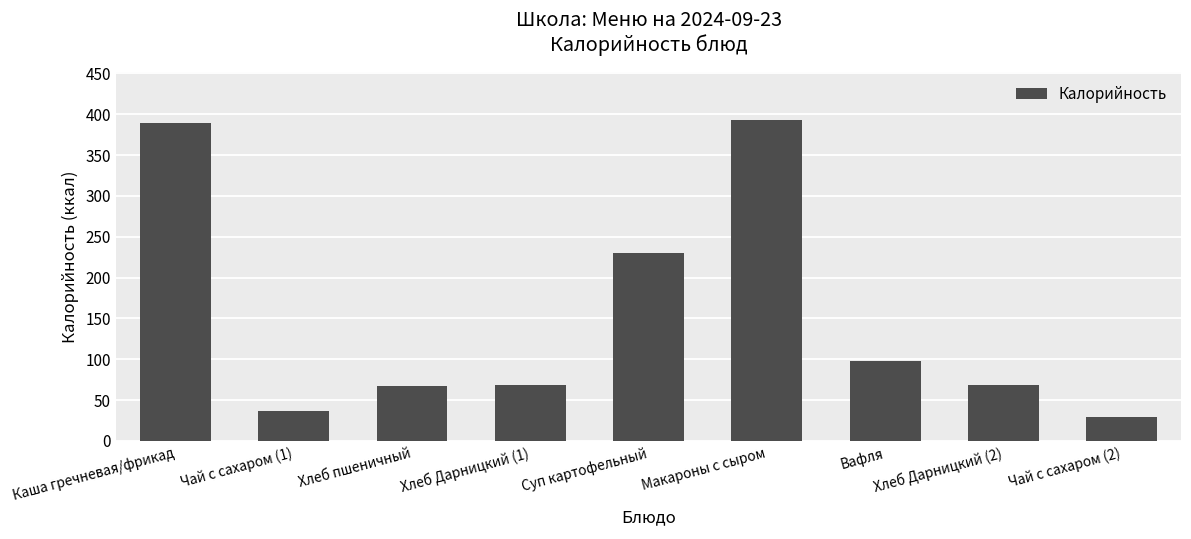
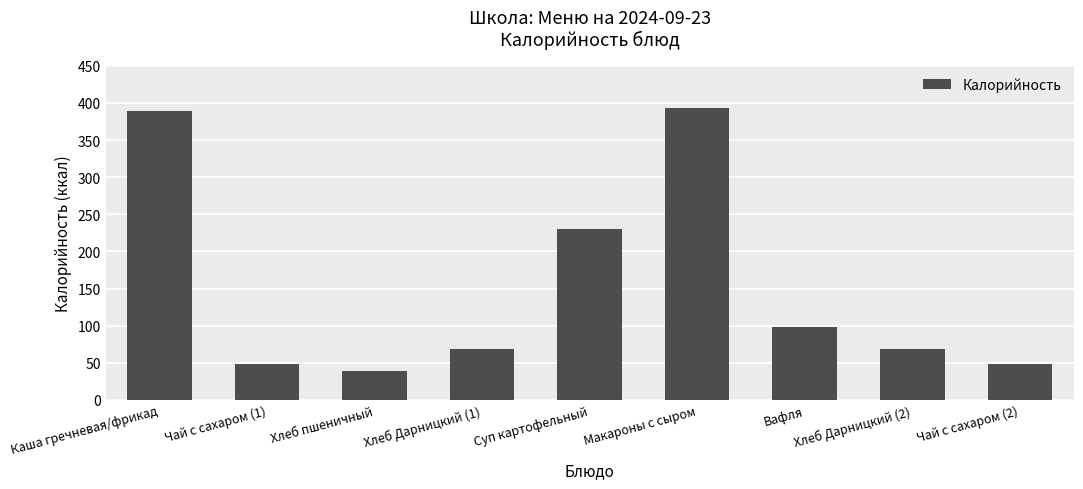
  {
    "Каша гречневая/фрикад": 390,
-   "Чай с сахаром (1)": 40,
-   "Хлеб пшеничный": 70,
+   "Чай с сахаром (1)": 50,
+   "Хлеб пшеничный": 40,
    "Хлеб Дарницкий (1)": 70,
    "Суп картофельный": 230,
    "Макароны с сыром": 390,
    "Вафля": 100,
    "Хлеб Дарницкий (2)": 70,
-   "Чай с сахаром (2)": 30
+   "Чай с сахаром (2)": 50
  }
